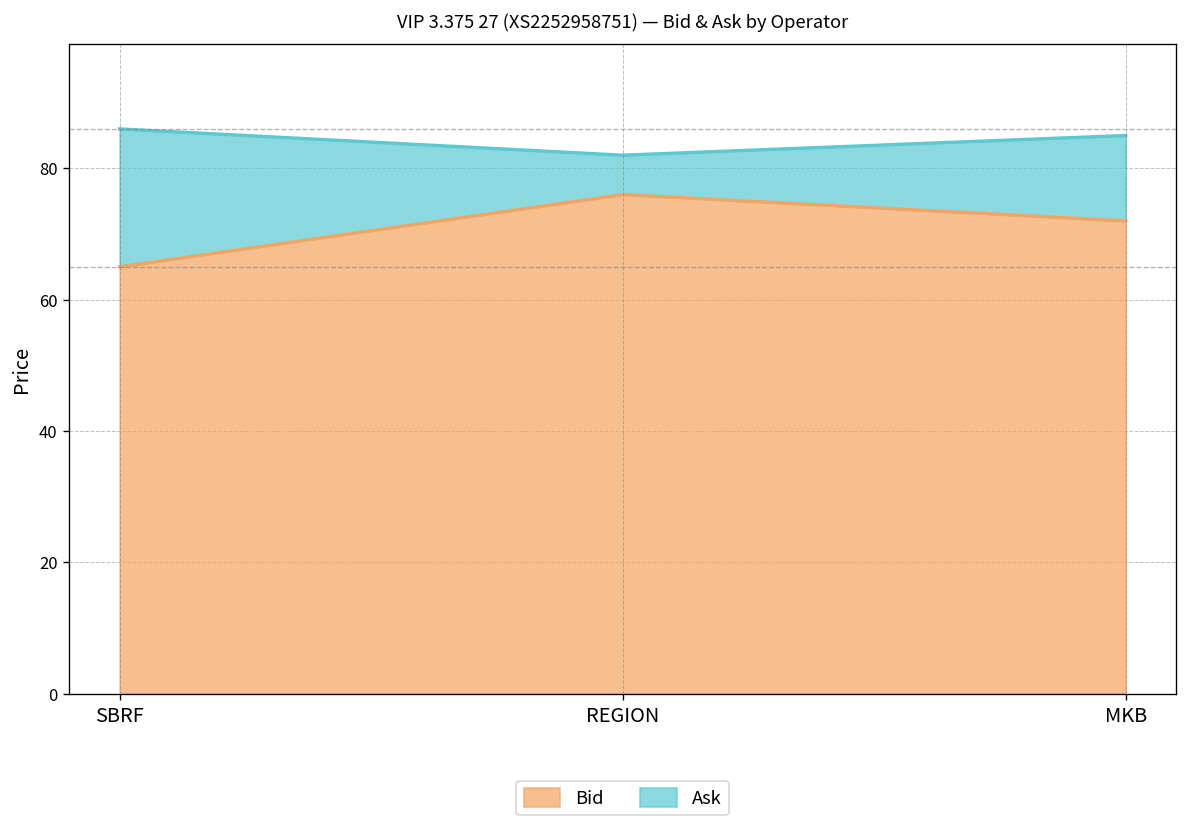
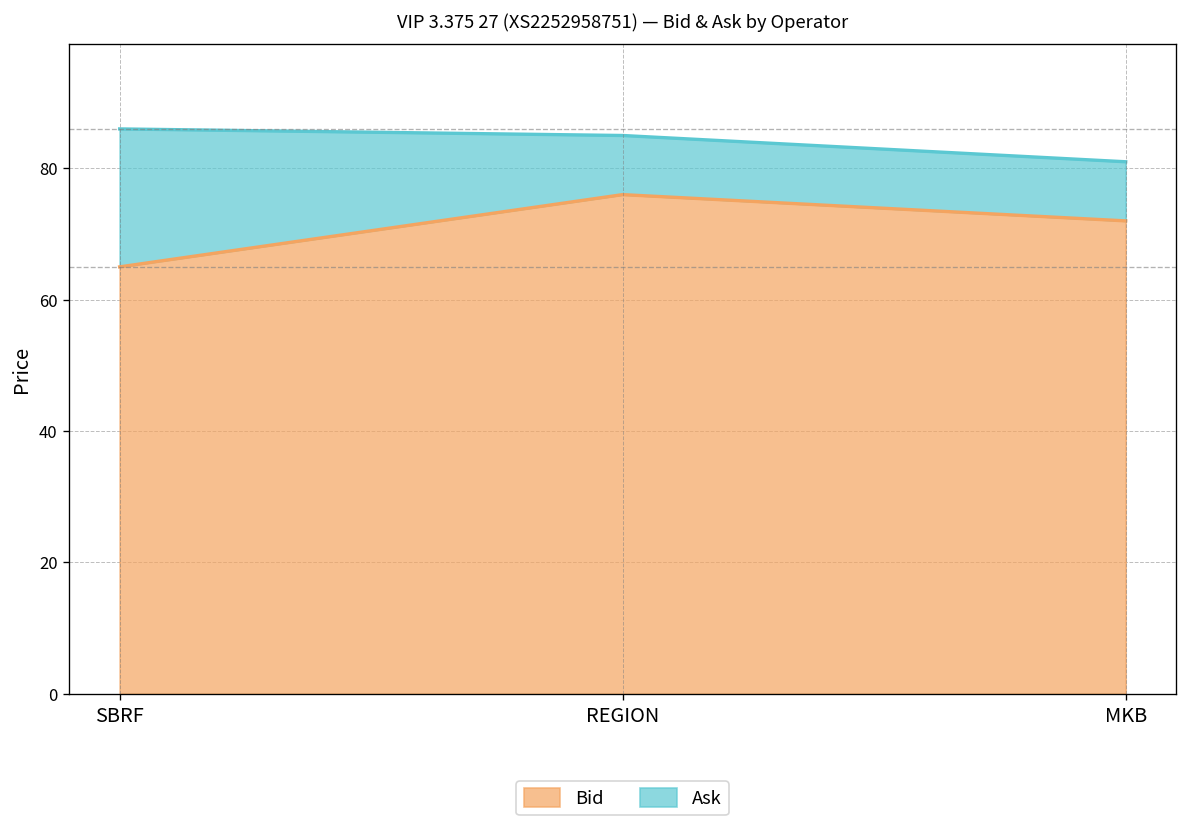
  {
    "Bid": {
      "SBRF": 65,
      "REGION": 76,
      "MKB": 72
    },
    "Ask": {
      "SBRF": 86,
-     "REGION": 82,
-     "MKB": 85
+     "REGION": 85,
+     "MKB": 81
    }
  }
